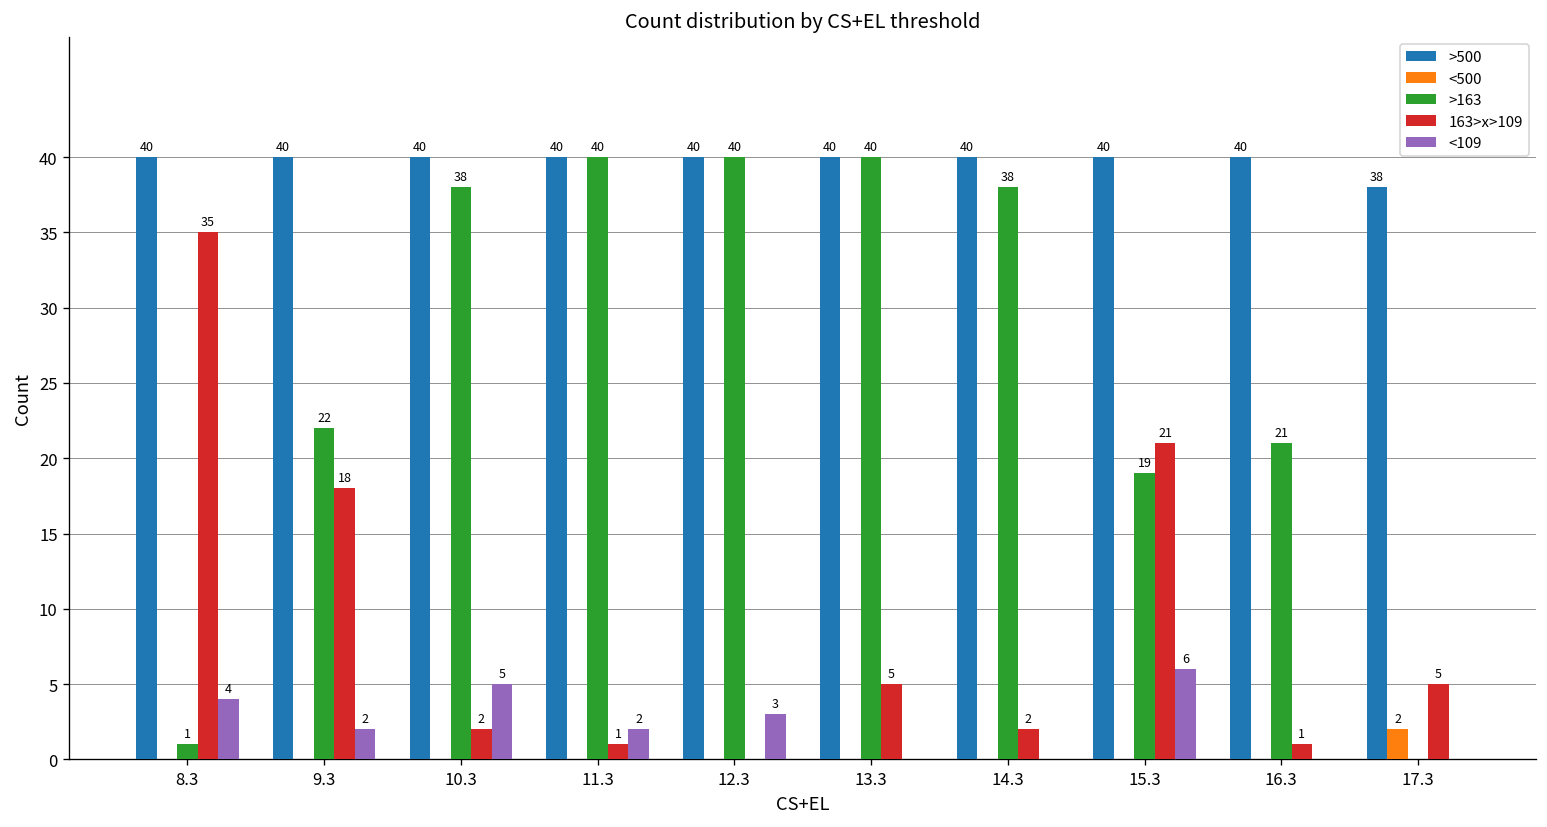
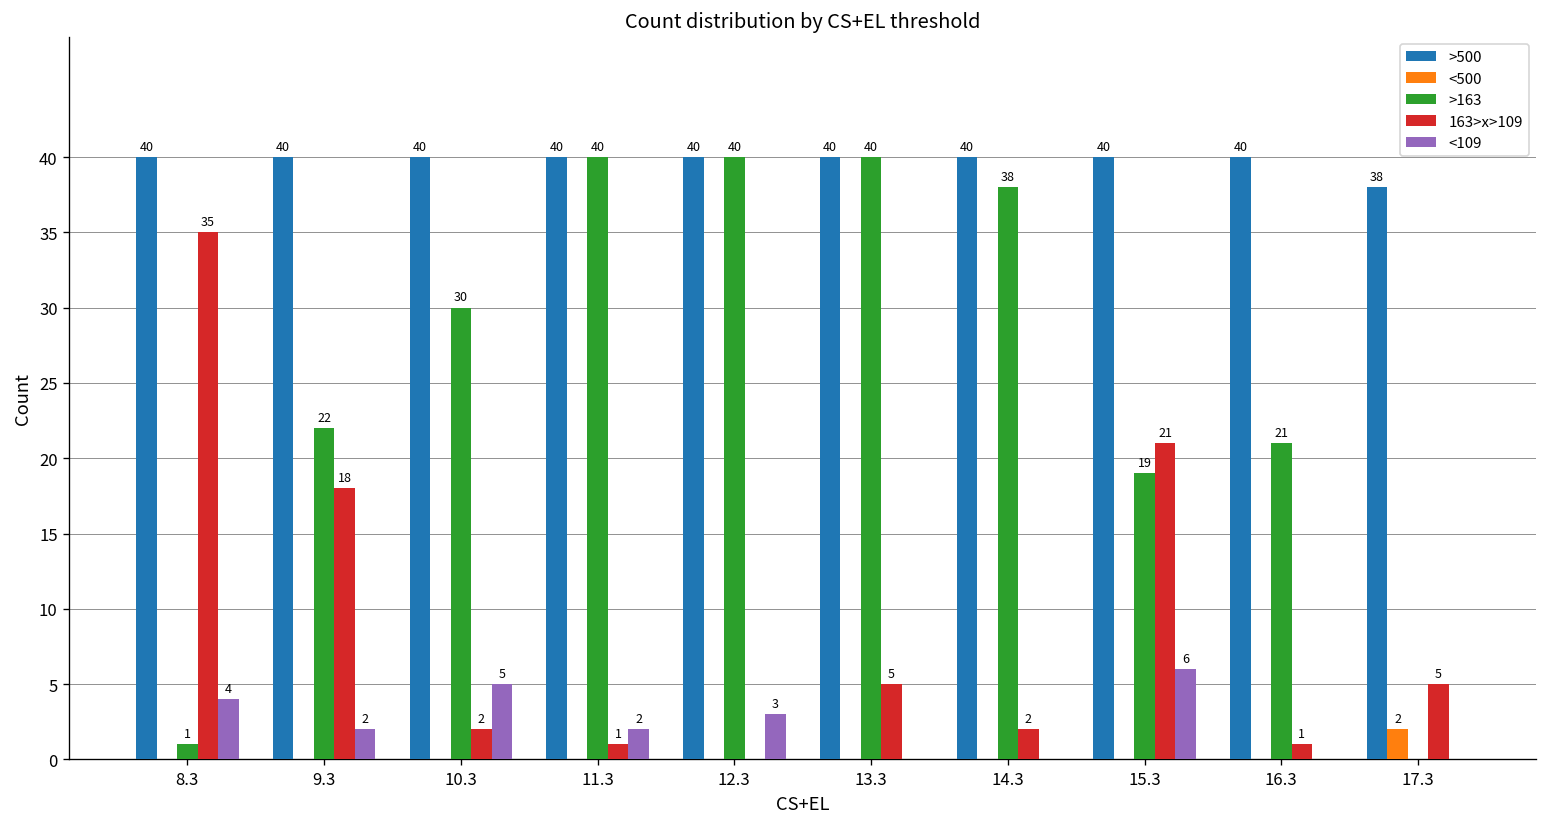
  {
    ">500": {
      "8.3": 40,
      "9.3": 40,
      "10.3": 40,
      "11.3": 40,
      "12.3": 40,
      "13.3": 40,
      "14.3": 40,
      "15.3": 40,
      "16.3": 40,
      "17.3": 38
    },
    "<500": {
      "17.3": 2
    },
    ">163": {
      "8.3": 1,
      "9.3": 22,
-     "10.3": 38,
+     "10.3": 30,
      "11.3": 40,
      "12.3": 40,
      "13.3": 40,
      "14.3": 38,
      "15.3": 19,
      "16.3": 21
    },
    "163>x>109": {
      "8.3": 35,
      "9.3": 18,
      "10.3": 2,
      "11.3": 1,
      "13.3": 5,
      "14.3": 2,
      "15.3": 21,
      "16.3": 1,
      "17.3": 5
    },
    "<109": {
      "8.3": 4,
      "9.3": 2,
      "10.3": 5,
      "11.3": 2,
      "12.3": 3,
      "15.3": 6
    }
  }
